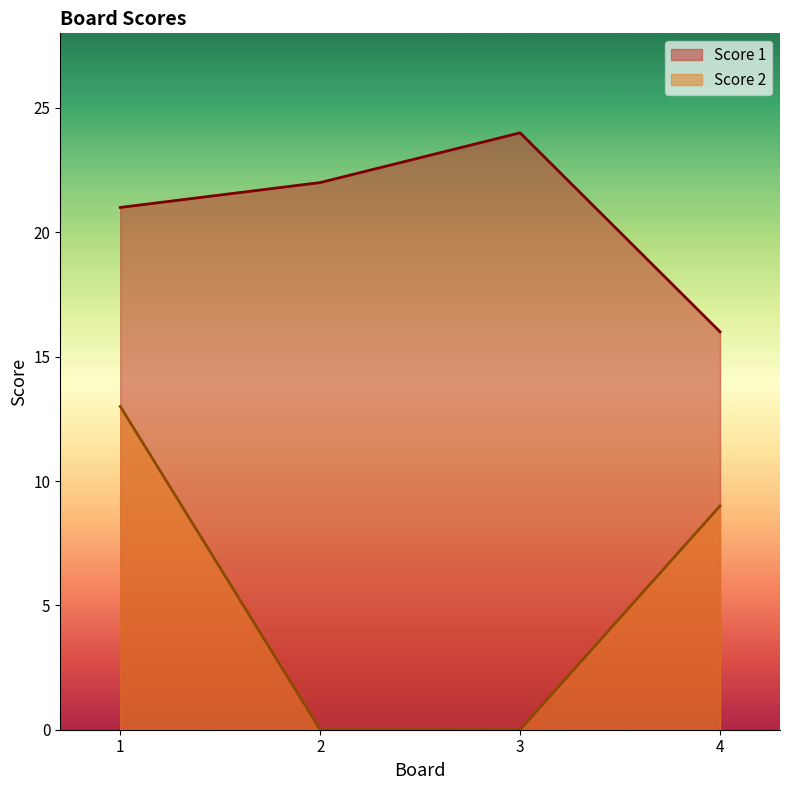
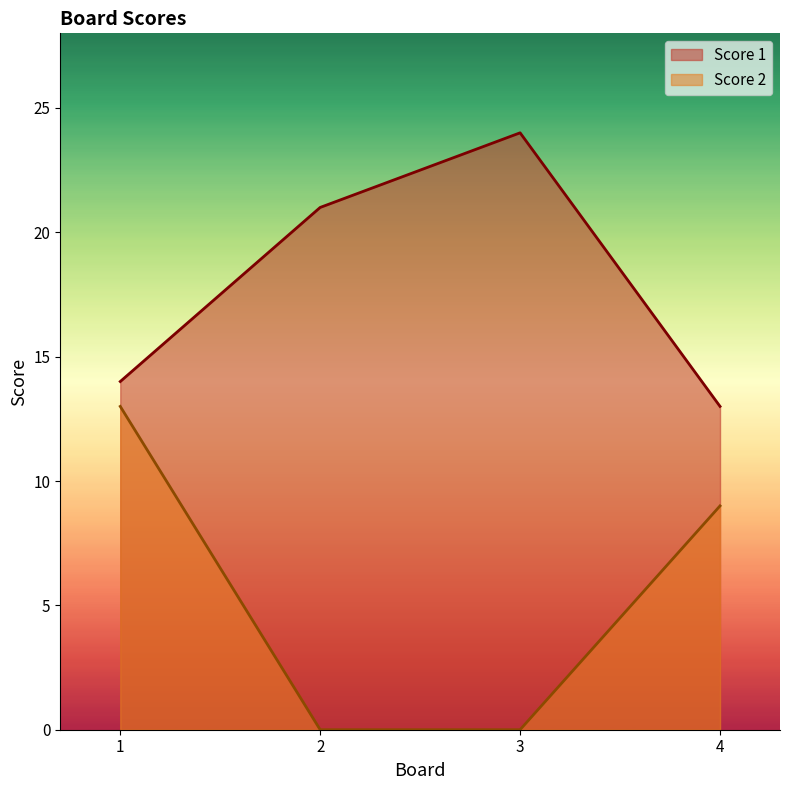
  {
    "Score 1": {
-     "1": 21,
-     "2": 22,
+     "1": 14,
+     "2": 21,
      "3": 24,
-     "4": 16
+     "4": 13
    },
    "Score 2": {
      "1": 13,
      "2": 0,
      "3": 0,
      "4": 9
    }
  }
